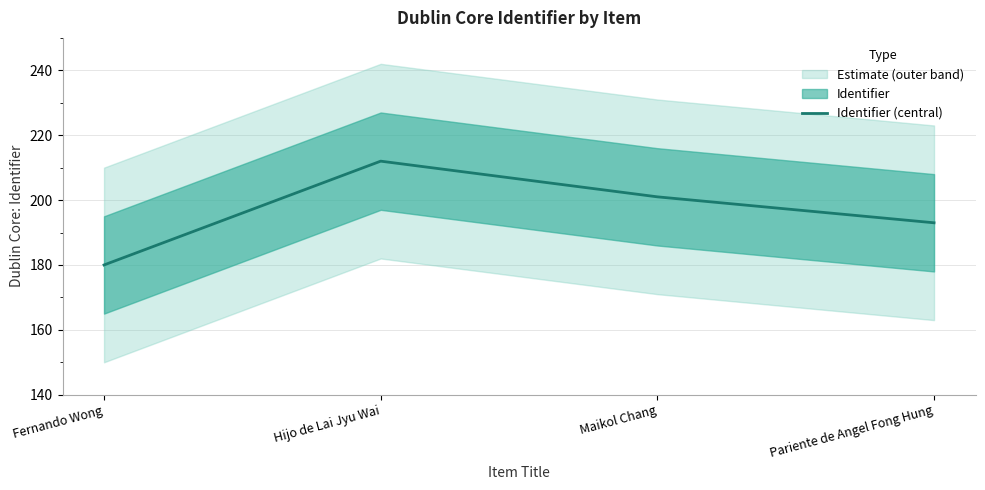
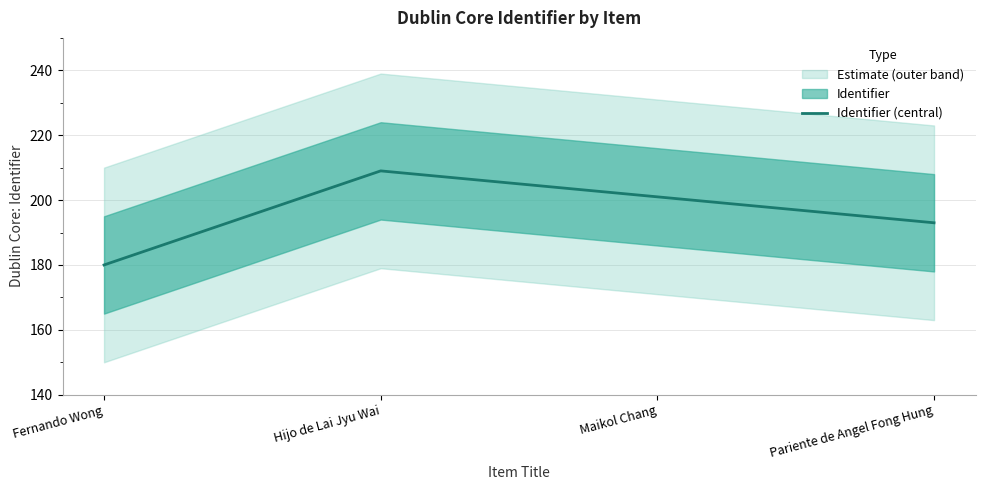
  {
    "Identifier (central)": {
      "Fernando Wong": 180,
-     "Hijo de Lai Jyu Wai": 212,
+     "Hijo de Lai Jyu Wai": 209,
      "Maikol Chang": 201,
      "Pariente de Angel Fong Hung": 193
    }
  }
